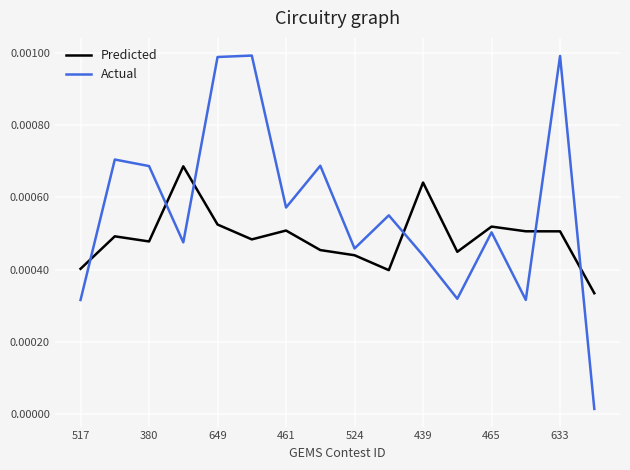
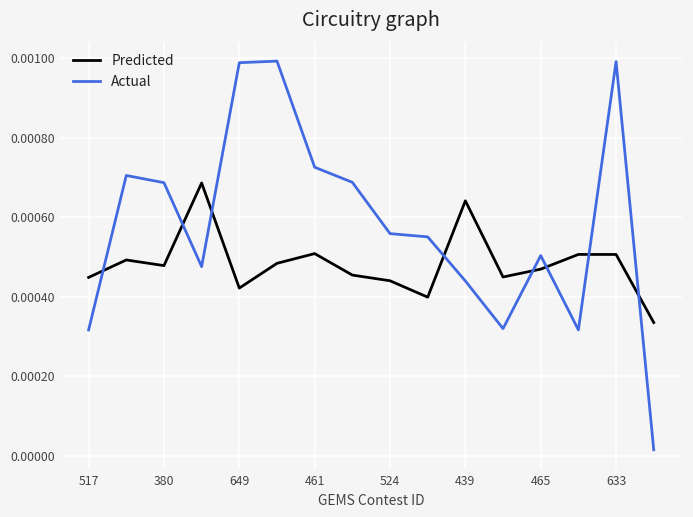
  {
    "Predicted": {
-     "517": 0.00040,
+     "517": 0.00045,
      "380": 0.00048,
-     "649": 0.00052,
+     "649": 0.00042,
      "461": 0.00051,
      "524": 0.00044,
      "439": 0.00064,
-     "465": 0.00052,
+     "465": 0.00047,
      "633": 0.00051
    },
    "Actual": {
      "517": 0.00032,
      "380": 0.00069,
      "649": 0.00099,
-     "461": 0.00057,
-     "524": 0.00046,
+     "461": 0.00073,
+     "524": 0.00056,
      "439": 0.00044,
      "465": 0.00050,
      "633": 0.00099
    }
  }
